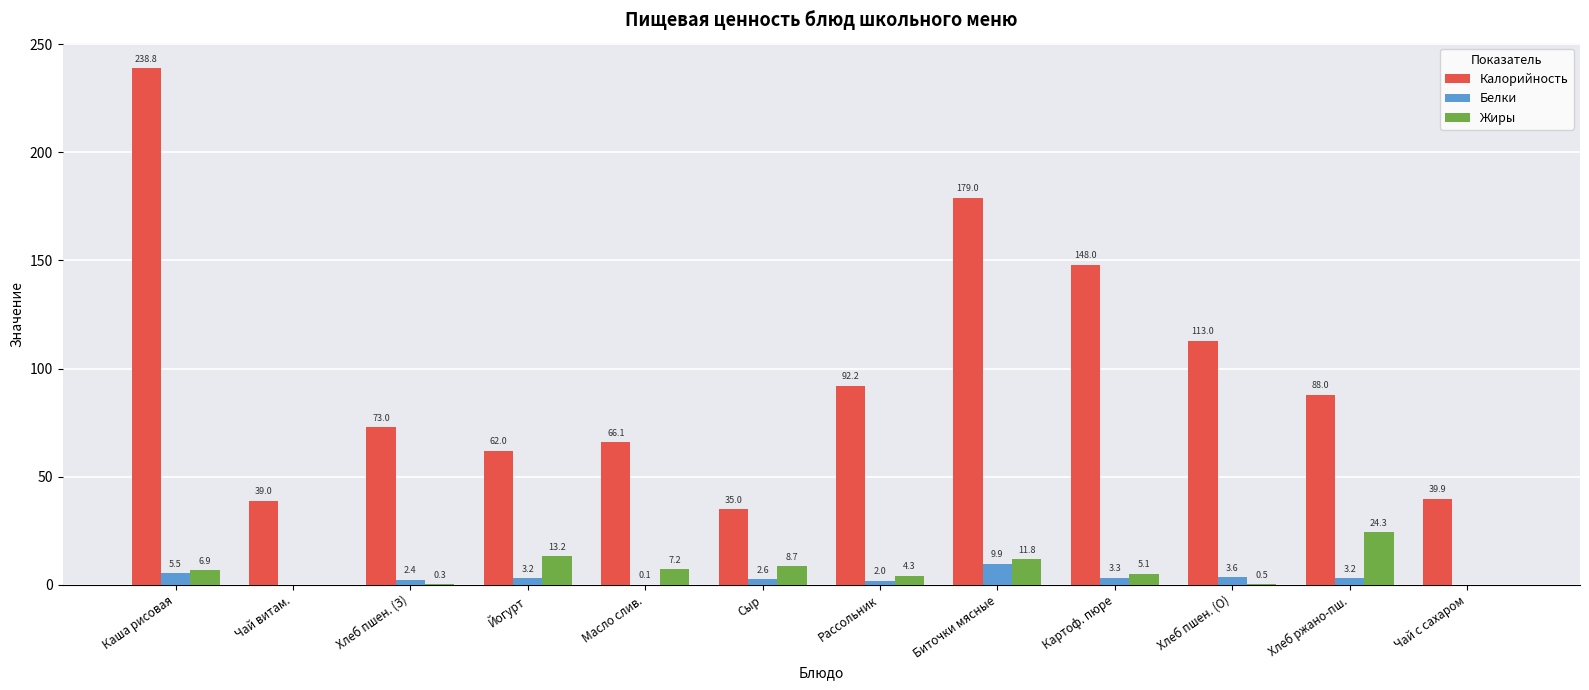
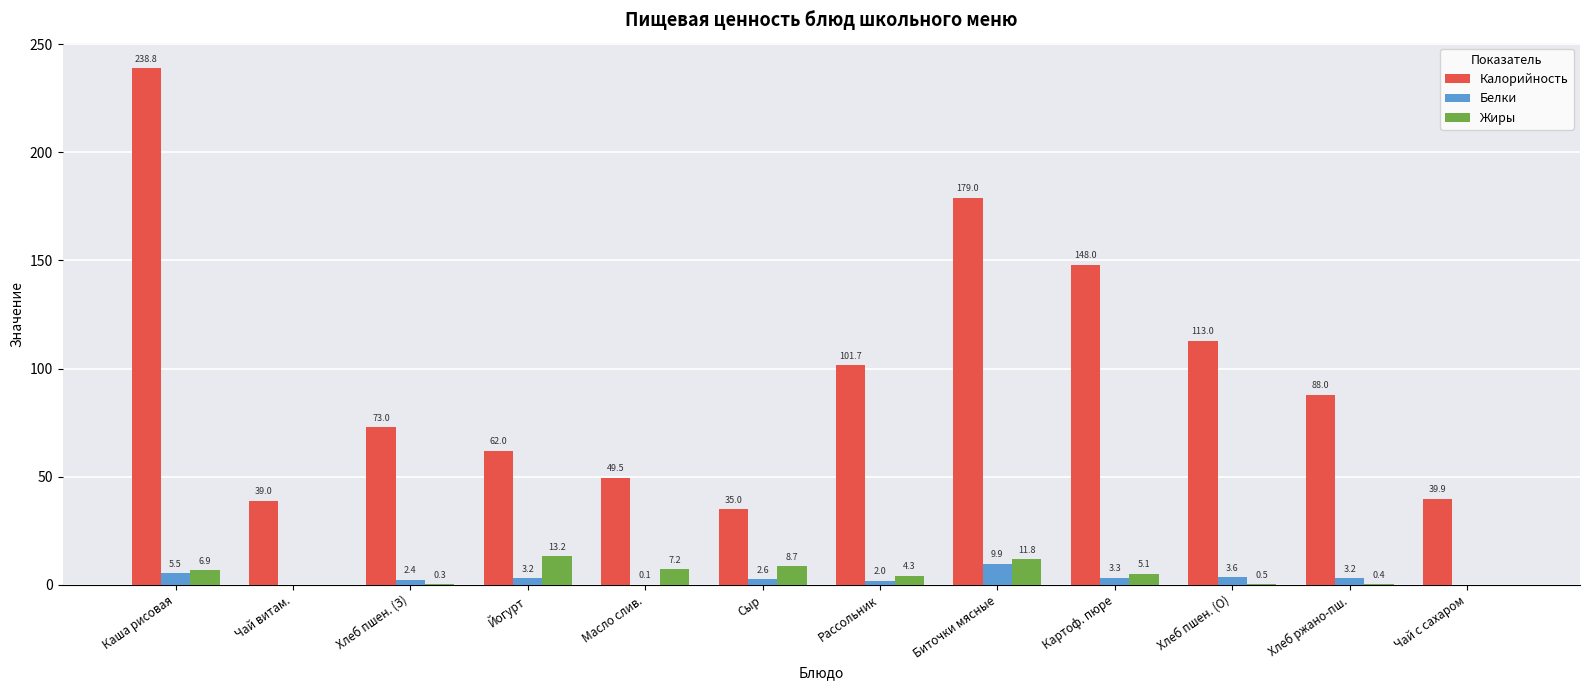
  {
    "Калорийность": {
      "Каша рисовая": 238.8,
      "Чай витам.": 39.0,
      "Хлеб пшен. (З)": 73.0,
      "Йогурт": 62.0,
-     "Масло слив.": 66.1,
+     "Масло слив.": 49.5,
      "Сыр": 35.0,
-     "Рассольник": 92.2,
+     "Рассольник": 101.7,
      "Биточки мясные": 179.0,
      "Картоф. пюре": 148.0,
      "Хлеб пшен. (О)": 113.0,
      "Хлеб ржано-пш.": 88.0,
      "Чай с сахаром": 39.9
    },
    "Белки": {
      "Каша рисовая": 5.5,
      "Хлеб пшен. (З)": 2.4,
      "Йогурт": 3.2,
      "Масло слив.": 0.1,
      "Сыр": 2.6,
      "Рассольник": 2.0,
      "Биточки мясные": 9.9,
      "Картоф. пюре": 3.3,
      "Хлеб пшен. (О)": 3.6,
      "Хлеб ржано-пш.": 3.2
    },
    "Жиры": {
      "Каша рисовая": 6.9,
      "Хлеб пшен. (З)": 0.3,
      "Йогурт": 13.2,
      "Масло слив.": 7.2,
      "Сыр": 8.7,
      "Рассольник": 4.3,
      "Биточки мясные": 11.8,
      "Картоф. пюре": 5.1,
      "Хлеб пшен. (О)": 0.5,
-     "Хлеб ржано-пш.": 24.3
+     "Хлеб ржано-пш.": 0.4
    }
  }
